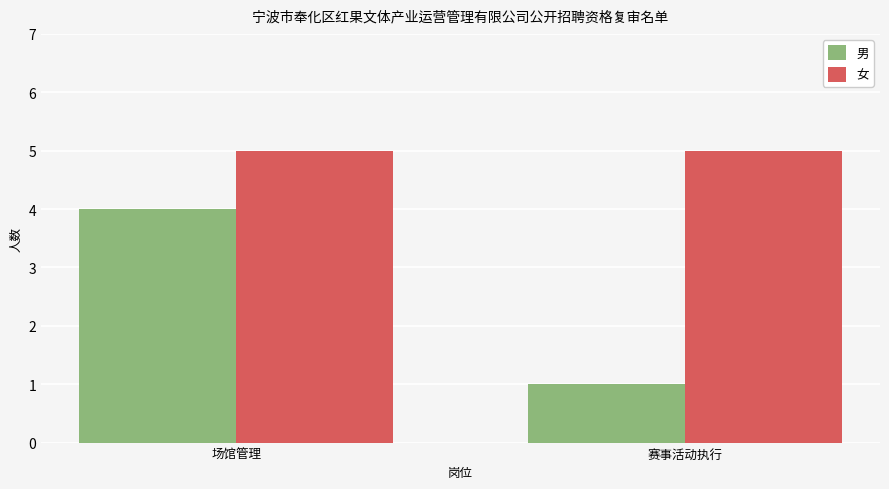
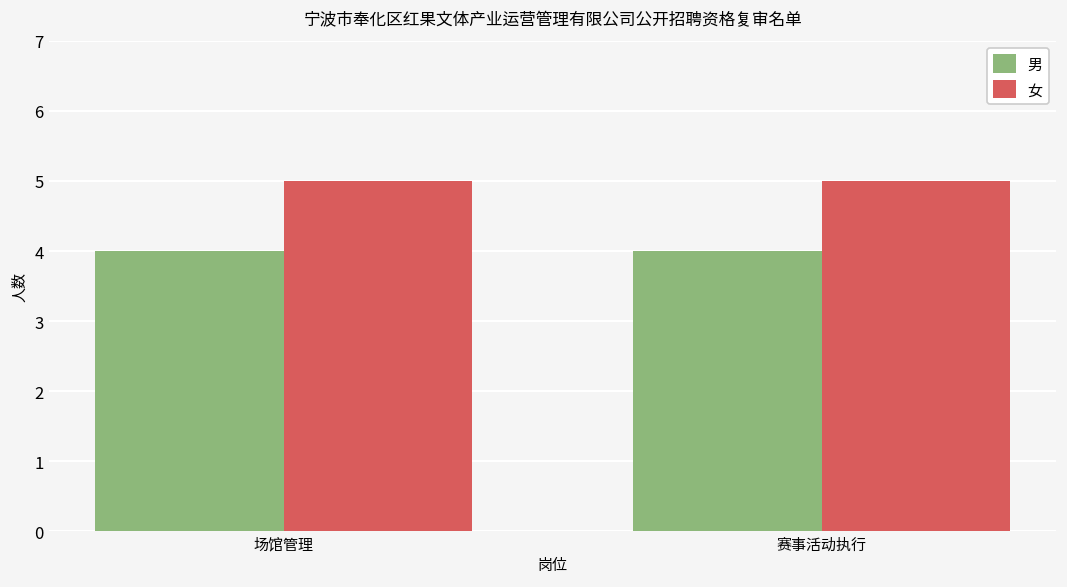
  {
    "男": {
      "场馆管理": 4,
-     "赛事活动执行": 1
+     "赛事活动执行": 4
    },
    "女": {
      "场馆管理": 5,
      "赛事活动执行": 5
    }
  }
